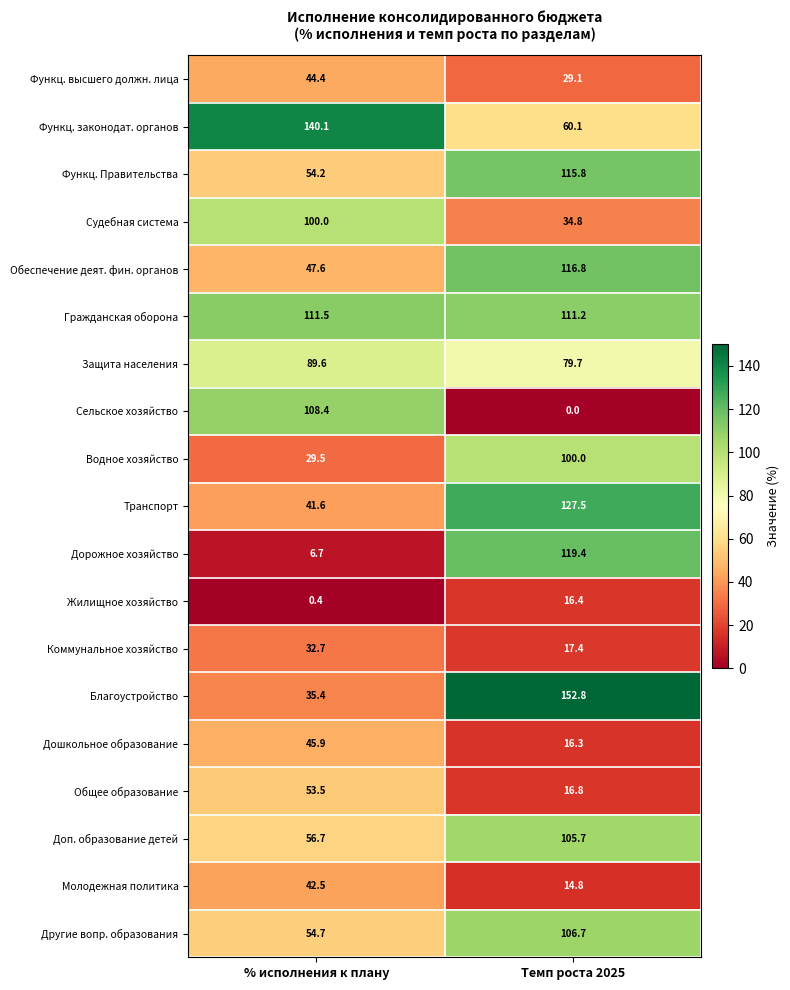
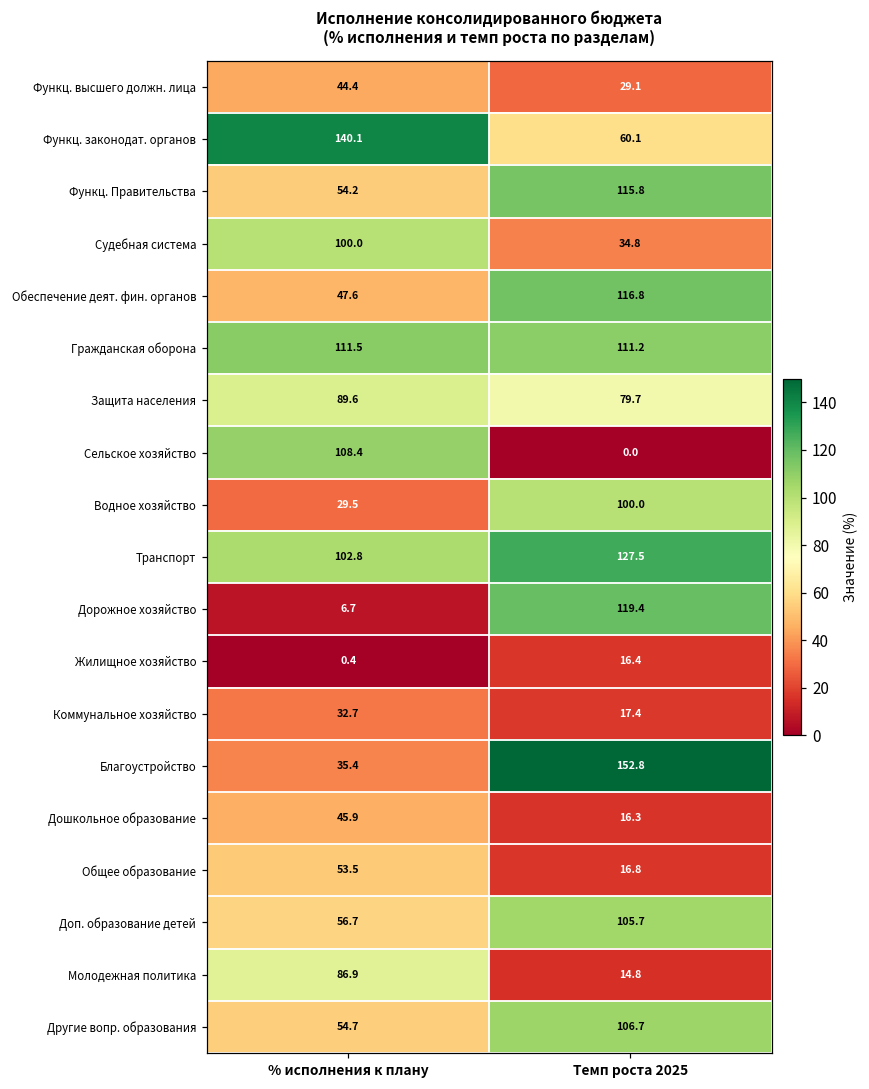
  {
    "Функц. высшего должн. лица": {
      "% исполнения к плану": 44.4,
      "Темп роста 2025": 29.1
    },
    "Функц. законодат. органов": {
      "% исполнения к плану": 140.1,
      "Темп роста 2025": 60.1
    },
    "Функц. Правительства": {
      "% исполнения к плану": 54.2,
      "Темп роста 2025": 115.8
    },
    "Судебная система": {
      "% исполнения к плану": 100.0,
      "Темп роста 2025": 34.8
    },
    "Обеспечение деят. фин. органов": {
      "% исполнения к плану": 47.6,
      "Темп роста 2025": 116.8
    },
    "Гражданская оборона": {
      "% исполнения к плану": 111.5,
      "Темп роста 2025": 111.2
    },
    "Защита населения": {
      "% исполнения к плану": 89.6,
      "Темп роста 2025": 79.7
    },
    "Сельское хозяйство": {
      "% исполнения к плану": 108.4,
      "Темп роста 2025": 0.0
    },
    "Водное хозяйство": {
      "% исполнения к плану": 29.5,
      "Темп роста 2025": 100.0
    },
    "Транспорт": {
-     "% исполнения к плану": 41.6,
+     "% исполнения к плану": 102.8,
      "Темп роста 2025": 127.5
    },
    "Дорожное хозяйство": {
      "% исполнения к плану": 6.7,
      "Темп роста 2025": 119.4
    },
    "Жилищное хозяйство": {
      "% исполнения к плану": 0.4,
      "Темп роста 2025": 16.4
    },
    "Коммунальное хозяйство": {
      "% исполнения к плану": 32.7,
      "Темп роста 2025": 17.4
    },
    "Благоустройство": {
      "% исполнения к плану": 35.4,
      "Темп роста 2025": 152.8
    },
    "Дошкольное образование": {
      "% исполнения к плану": 45.9,
      "Темп роста 2025": 16.3
    },
    "Общее образование": {
      "% исполнения к плану": 53.5,
      "Темп роста 2025": 16.8
    },
    "Доп. образование детей": {
      "% исполнения к плану": 56.7,
      "Темп роста 2025": 105.7
    },
    "Молодежная политика": {
-     "% исполнения к плану": 42.5,
+     "% исполнения к плану": 86.9,
      "Темп роста 2025": 14.8
    },
    "Другие вопр. образования": {
      "% исполнения к плану": 54.7,
      "Темп роста 2025": 106.7
    }
  }
